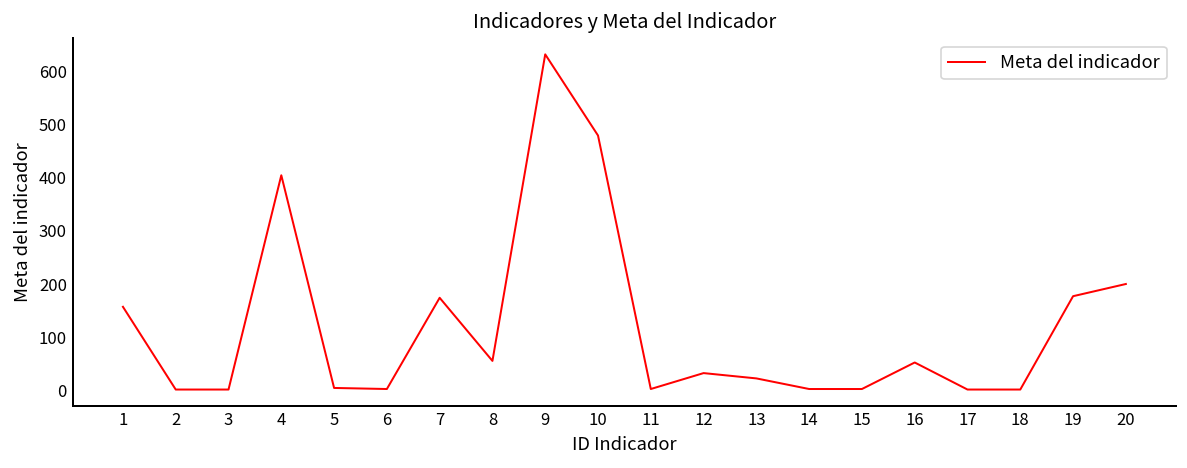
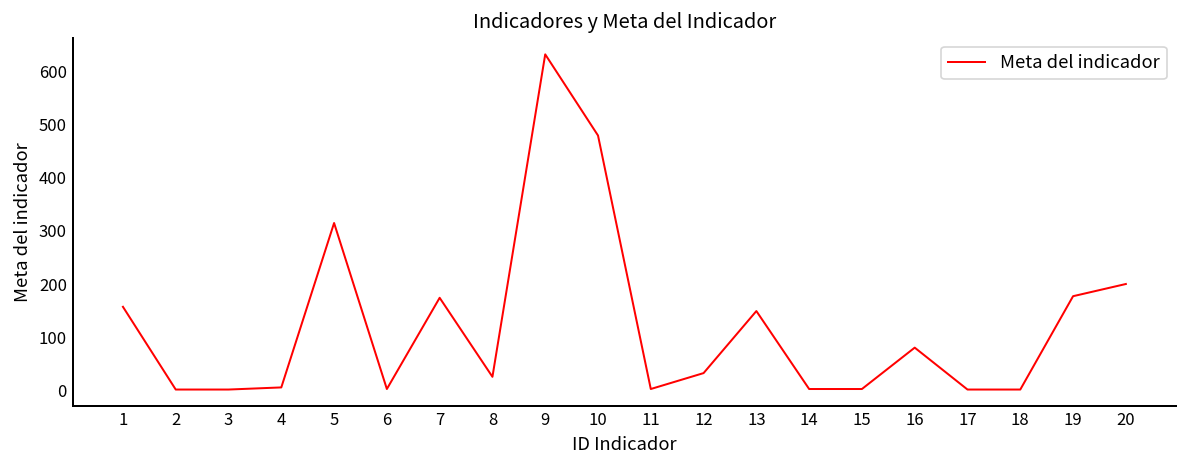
  {
    "1": 160,
    "2": 0,
    "3": 0,
-   "4": 410,
-   "5": 0,
+   "4": 10,
+   "5": 320,
    "6": 0,
    "7": 170,
-   "8": 60,
+   "8": 30,
    "9": 630,
    "10": 480,
    "11": 0,
    "12": 30,
-   "13": 20,
+   "13": 150,
    "14": 0,
    "15": 0,
-   "16": 50,
+   "16": 80,
    "17": 0,
    "18": 0,
    "19": 180,
    "20": 200
  }
